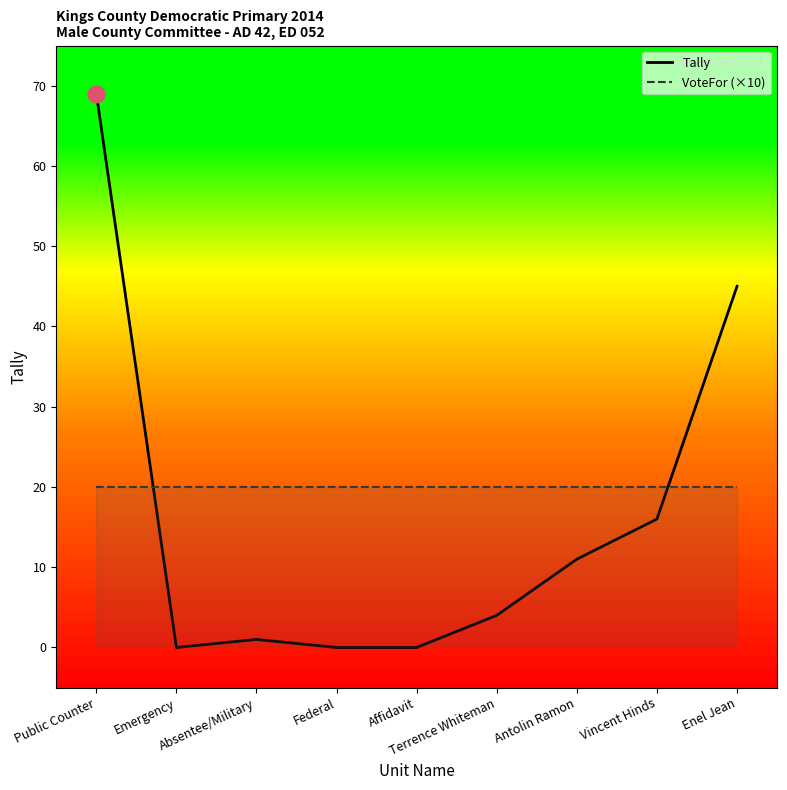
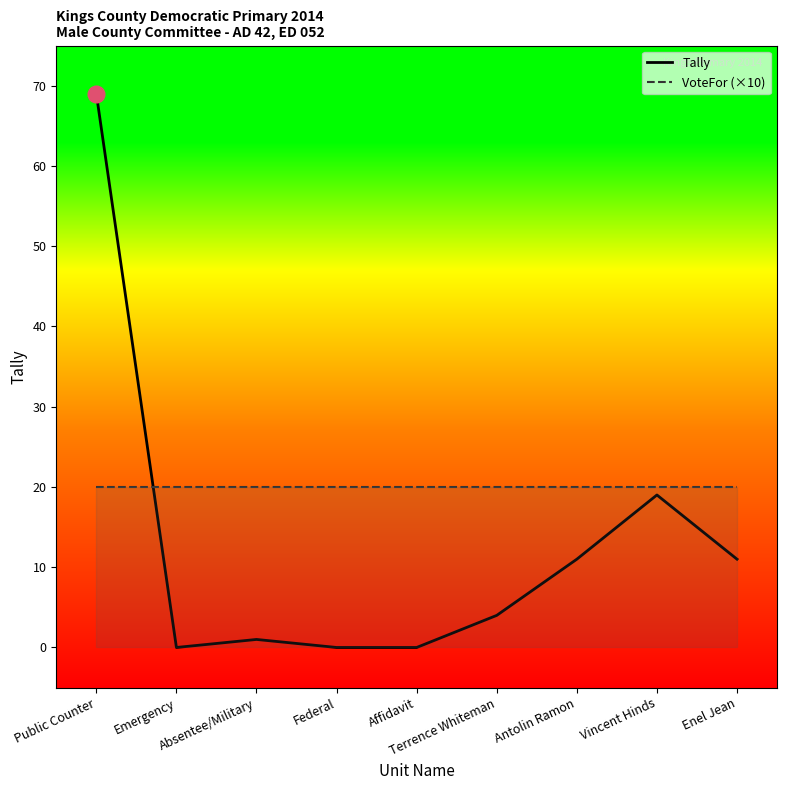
  {
    "Tally": {
      "Emergency": 0,
      "Absentee/Military": 1,
      "Federal": 0,
      "Affidavit": 0,
      "Terrence Whiteman": 4,
      "Antolin Ramon": 11,
-     "Vincent Hinds": 16,
-     "Enel Jean": 45
+     "Vincent Hinds": 19,
+     "Enel Jean": 11
    },
    "VoteFor (×10)": {
      "Public Counter": 20,
      "Emergency": 20,
      "Absentee/Military": 20,
      "Federal": 20,
      "Affidavit": 20,
      "Terrence Whiteman": 20,
      "Antolin Ramon": 20,
      "Vincent Hinds": 20,
      "Enel Jean": 20
    }
  }
